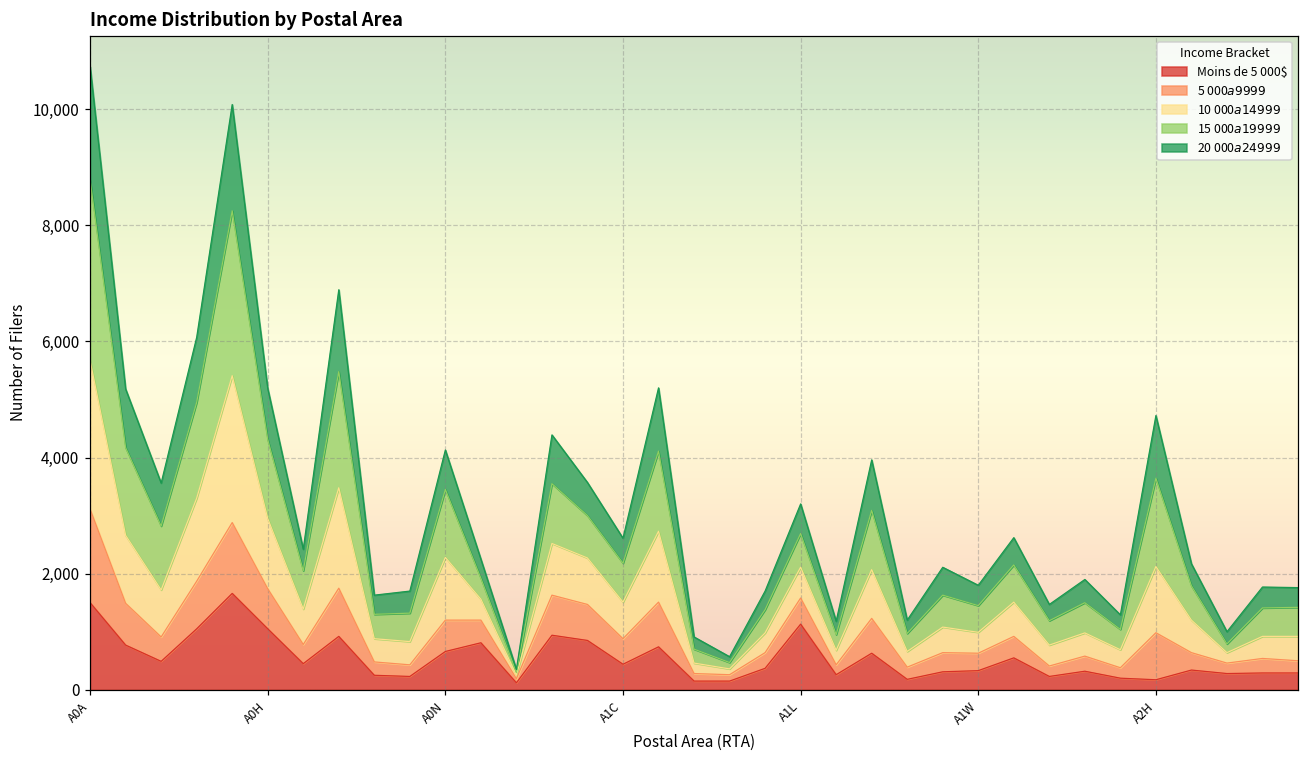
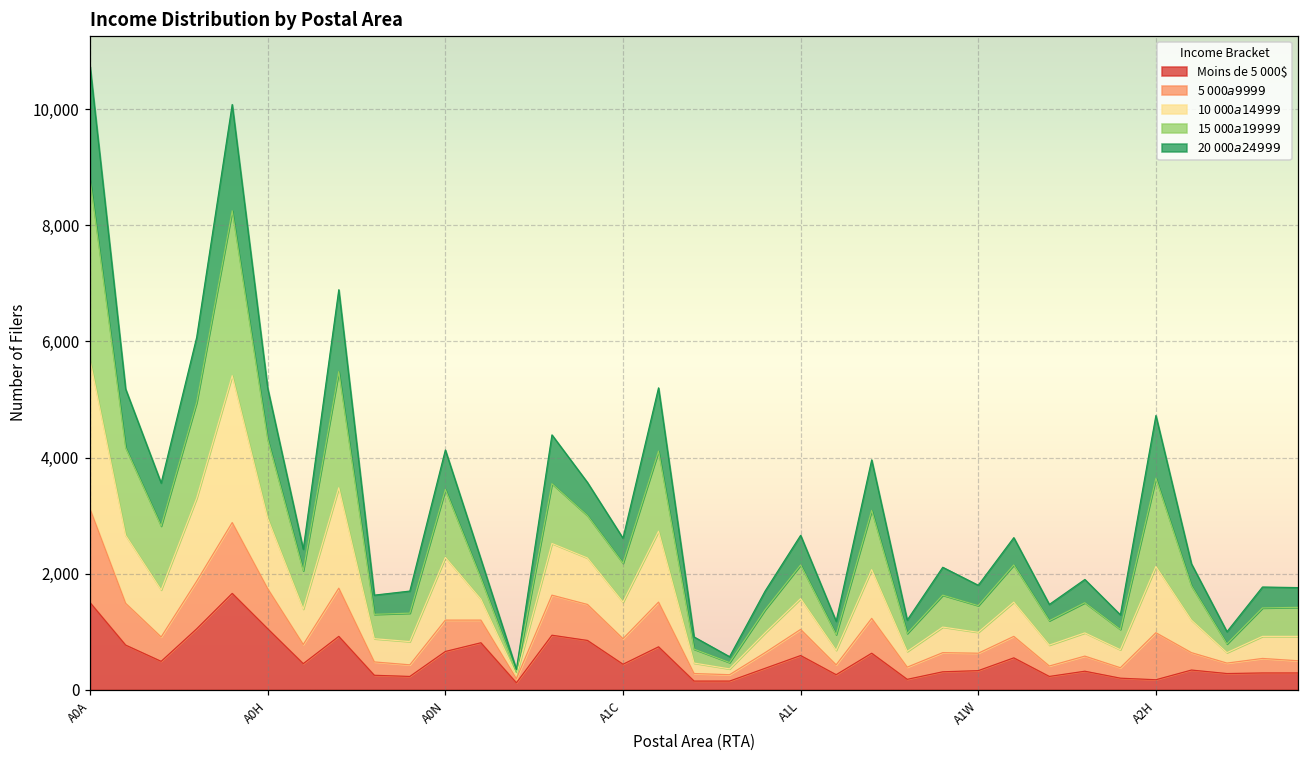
  {
    "Moins de 5 000$": {
      "A0A": "1,500",
      "A0H": "1,100",
      "A0N": "700",
      "A1C": "400",
-     "A1L": "1,100",
+     "A1L": "600",
      "A1W": "300",
      "A2H": "200"
    }
  }
